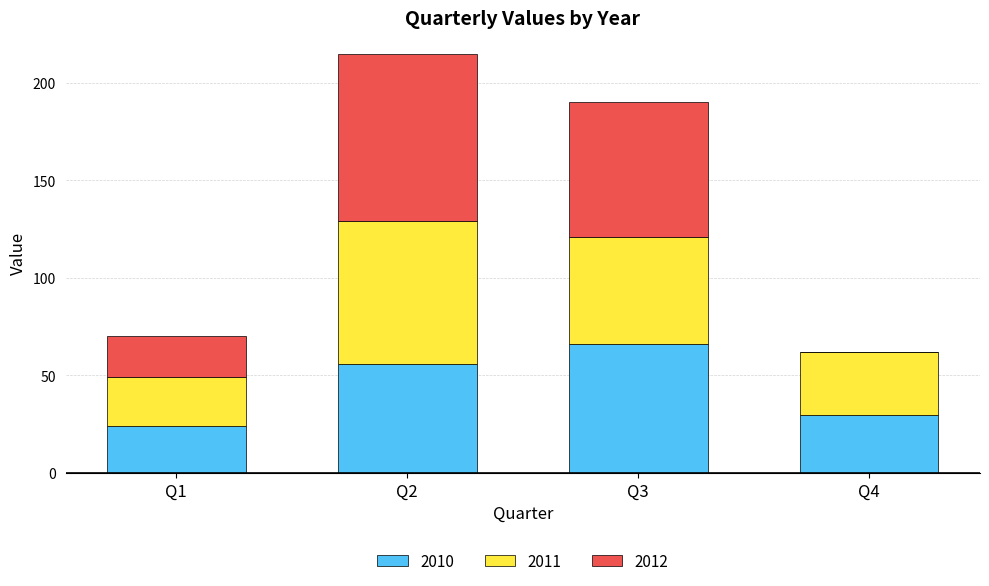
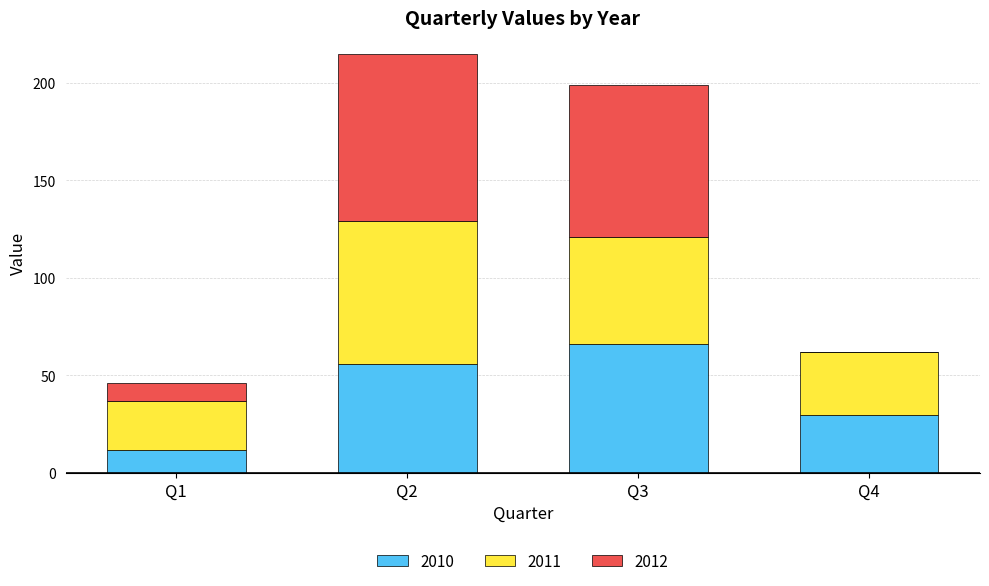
  {
    "2010": {
-     "Q1": 24,
+     "Q1": 12,
      "Q2": 56,
      "Q3": 66,
      "Q4": 30
    },
    "2011": {
      "Q1": 25,
      "Q2": 73,
      "Q3": 55,
      "Q4": 32
    },
    "2012": {
-     "Q1": 21,
+     "Q1": 9,
      "Q2": 86,
-     "Q3": 69,
+     "Q3": 78,
      "Q4": 0
    }
  }
